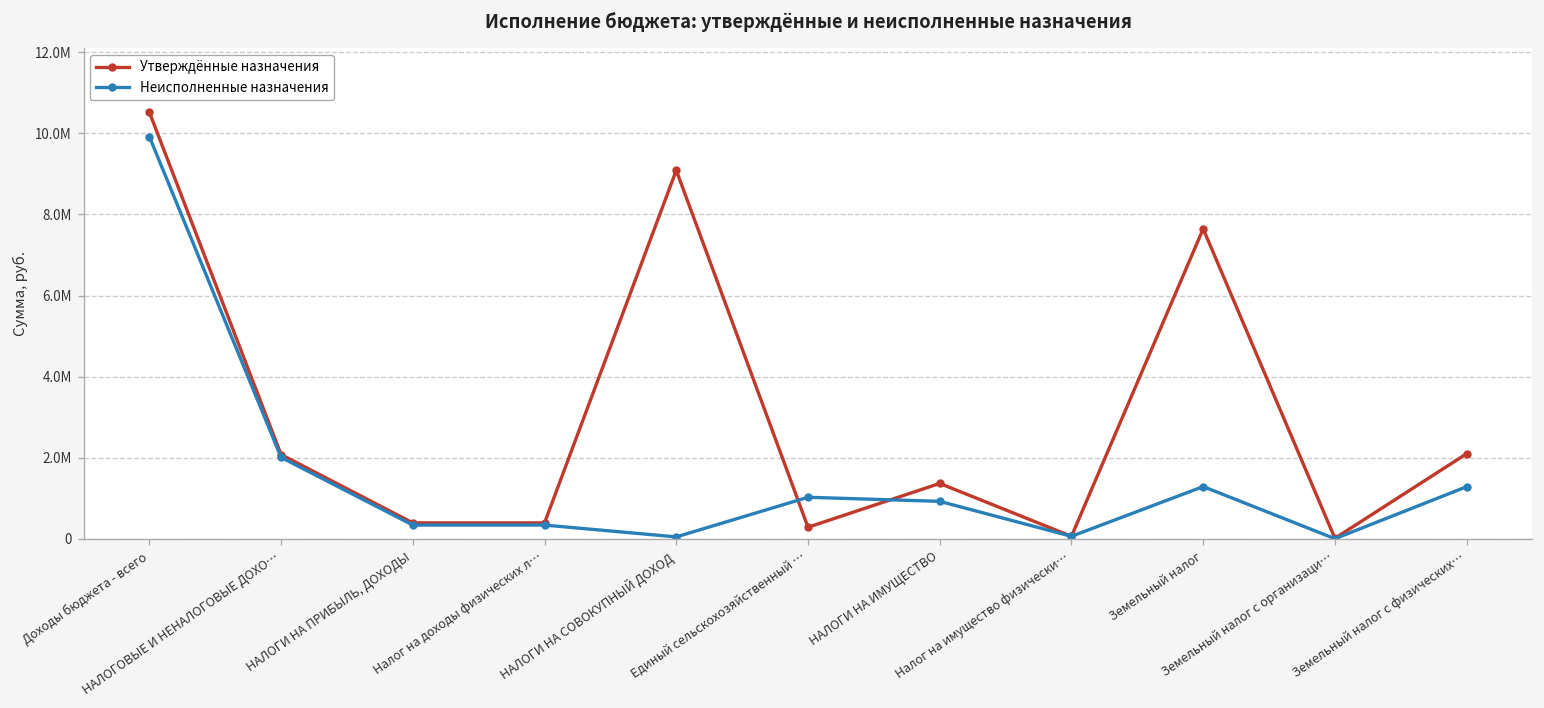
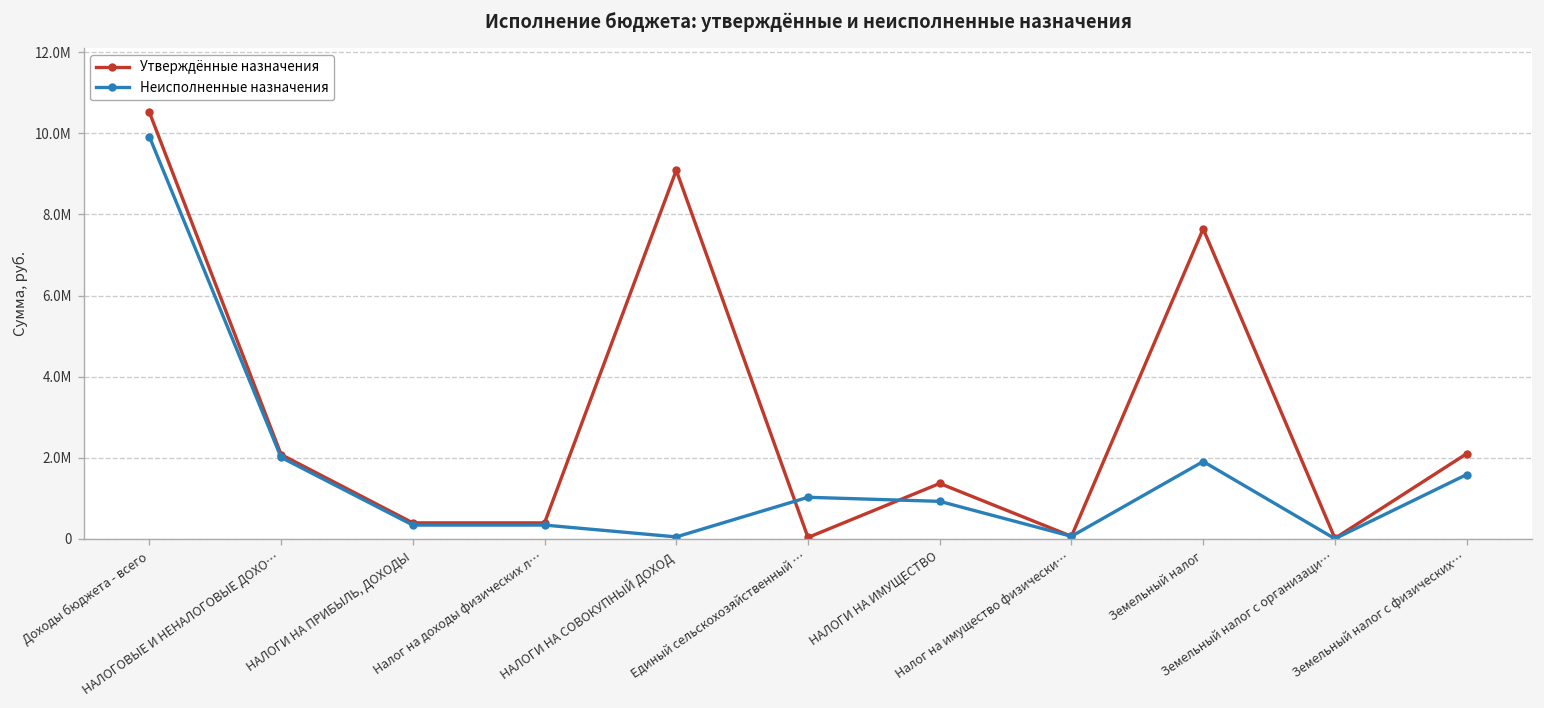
  {
    "Утверждённые назначения": {
      "Доходы бюджета - всего": 10500000,
      "НАЛОГИ НА СОВОКУПНЫЙ ДОХОД": 9100000,
-     "Единый сельскохозяйственный …": 300000,
+     "Единый сельскохозяйственный …": 0,
      "НАЛОГИ НА ИМУЩЕСТВО": 1400000,
      "Земельный налог": 7600000,
      "Земельный налог с физических…": 2100000
    },
    "Неисполненные назначения": {
      "Доходы бюджета - всего": 9900000,
      "НАЛОГИ НА СОВОКУПНЫЙ ДОХОД": 0,
      "Единый сельскохозяйственный …": 1000000,
      "НАЛОГИ НА ИМУЩЕСТВО": 900000,
-     "Земельный налог": 1300000,
-     "Земельный налог с физических…": 1300000
+     "Земельный налог": 1900000,
+     "Земельный налог с физических…": 1600000
    }
  }
